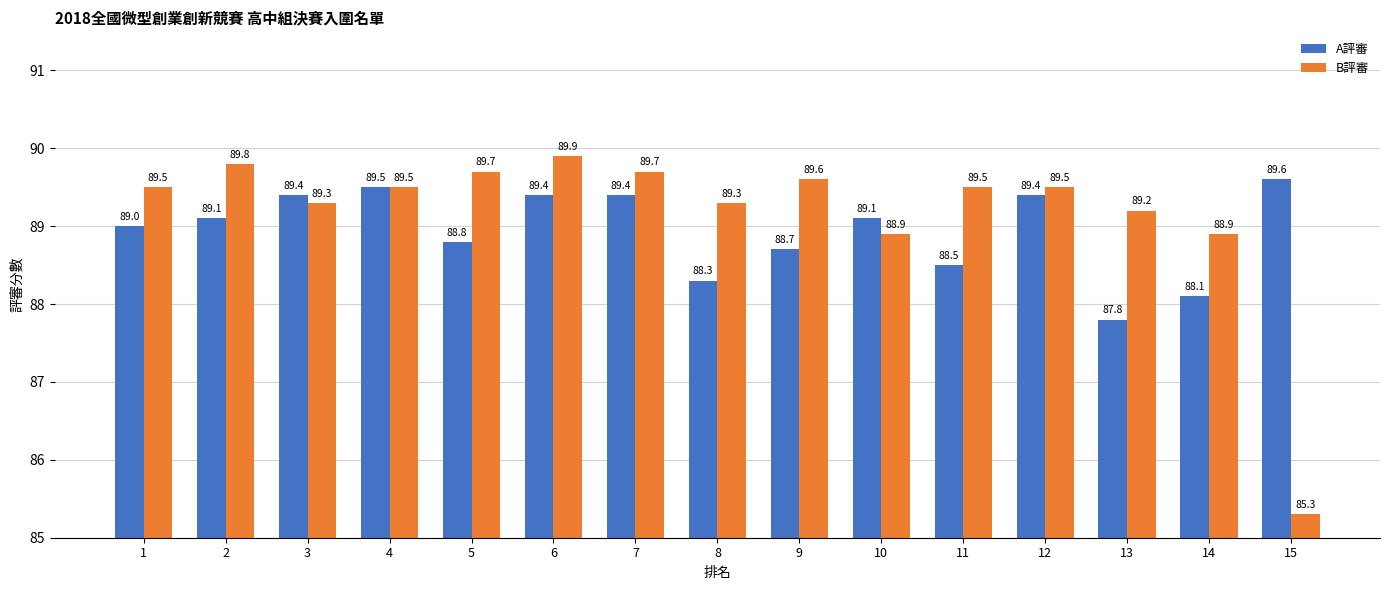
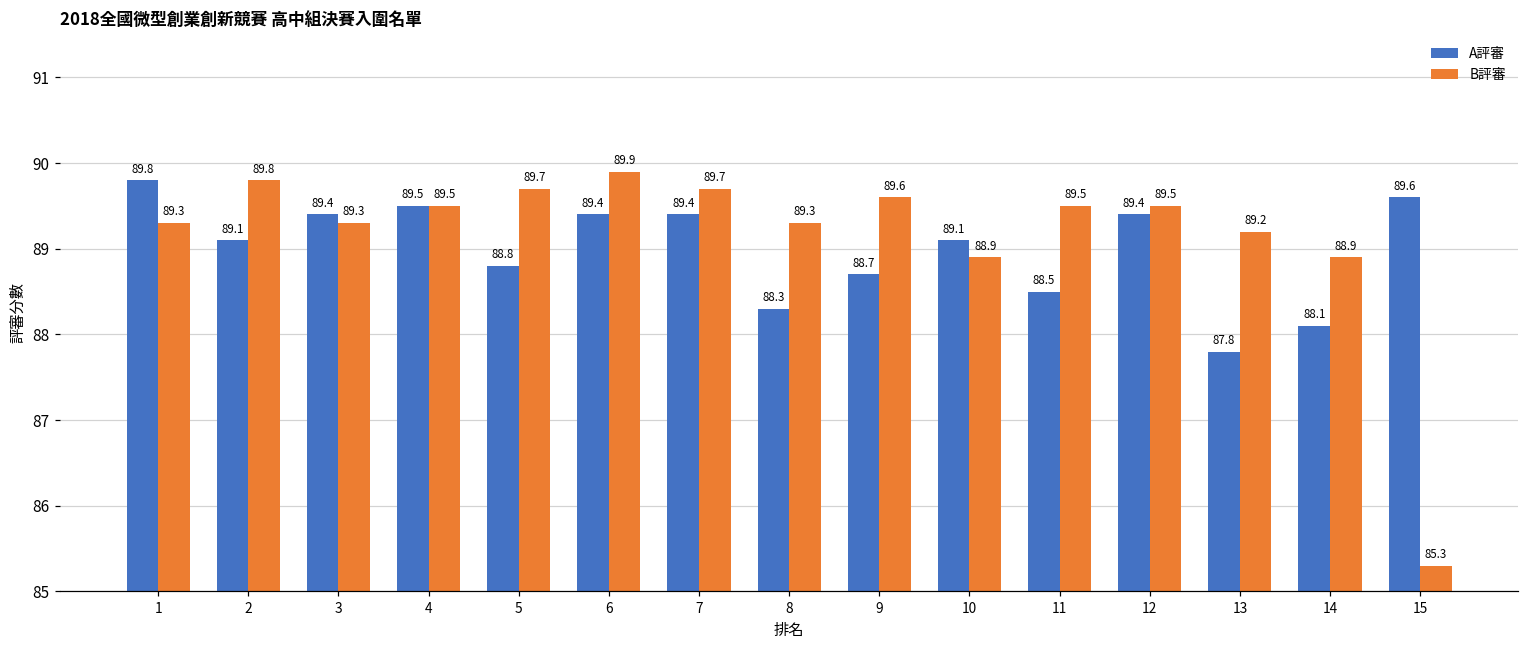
  {
    "A評審": {
-     "1": 89.0,
+     "1": 89.8,
      "2": 89.1,
      "3": 89.4,
      "4": 89.5,
      "5": 88.8,
      "6": 89.4,
      "7": 89.4,
      "8": 88.3,
      "9": 88.7,
      "10": 89.1,
      "11": 88.5,
      "12": 89.4,
      "13": 87.8,
      "14": 88.1,
      "15": 89.6
    },
    "B評審": {
-     "1": 89.5,
+     "1": 89.3,
      "2": 89.8,
      "3": 89.3,
      "4": 89.5,
      "5": 89.7,
      "6": 89.9,
      "7": 89.7,
      "8": 89.3,
      "9": 89.6,
      "10": 88.9,
      "11": 89.5,
      "12": 89.5,
      "13": 89.2,
      "14": 88.9,
      "15": 85.3
    }
  }
